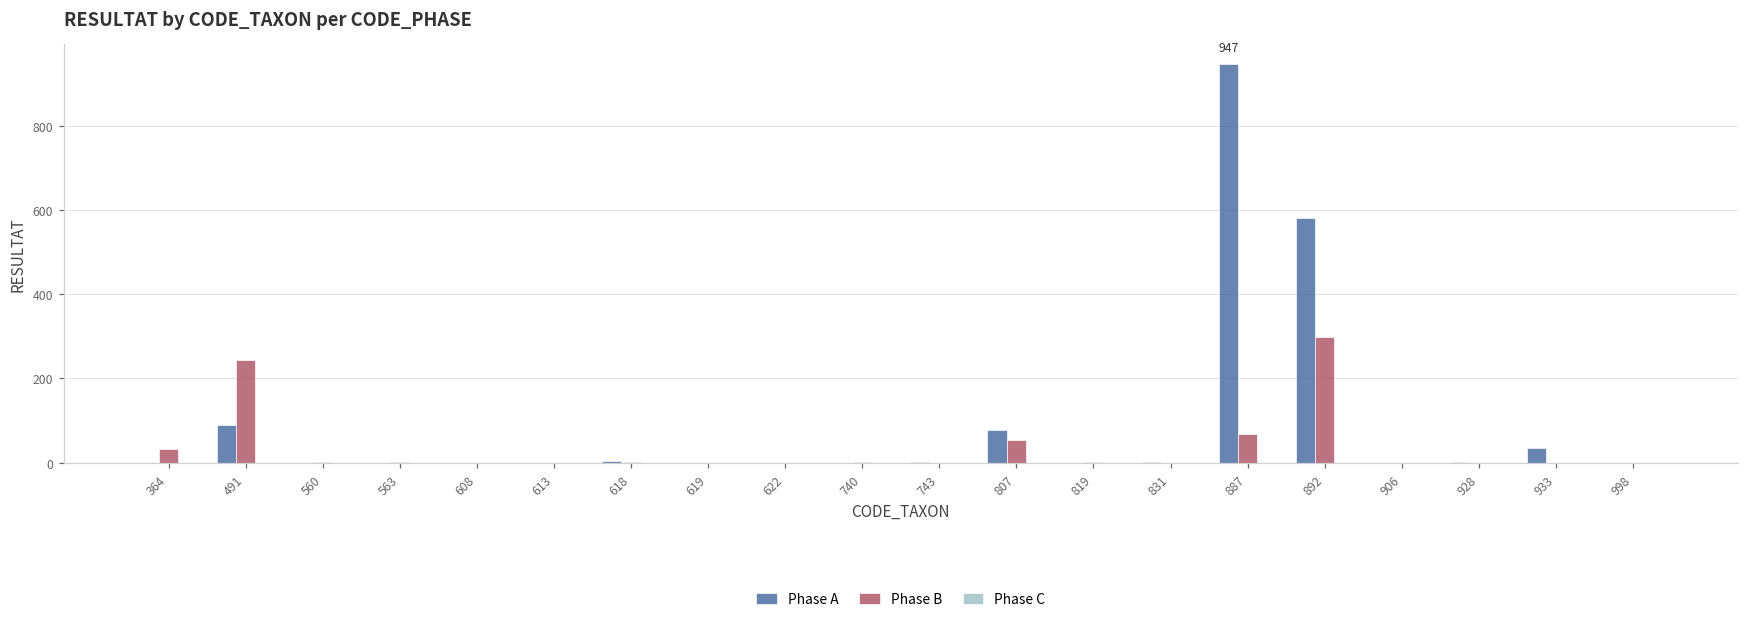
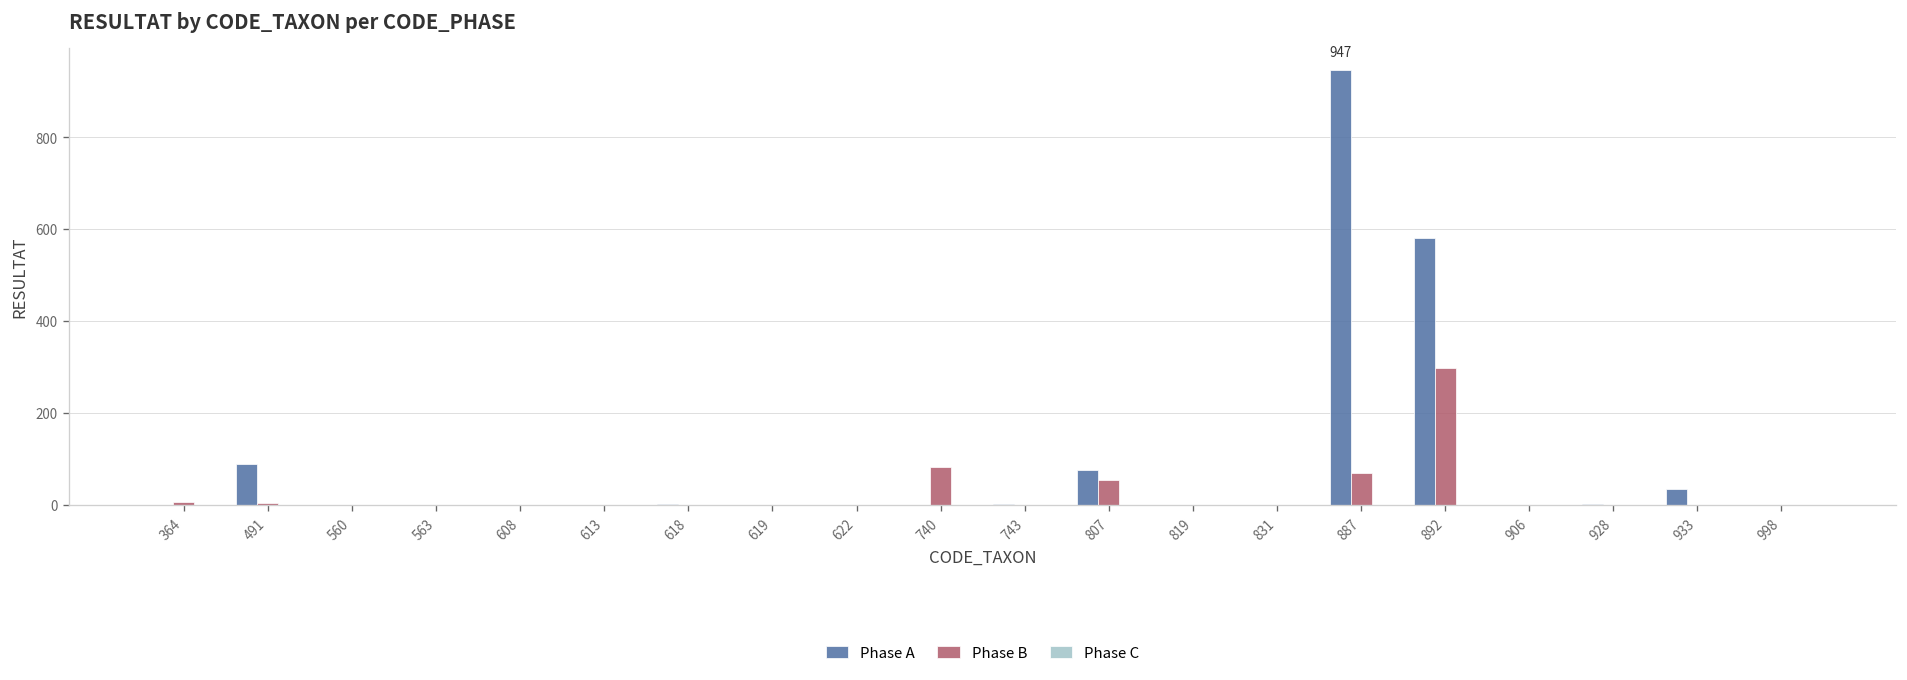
  {
    "Phase A": {
      "887": 947
    },
    "Phase B": {
-     "364": 30,
-     "491": 240,
+     "364": 10,
+     "491": 10,
      "608": 0,
      "613": 0,
      "619": 0,
      "622": 0,
-     "740": 0,
+     "740": 80,
      "743": 0,
      "807": 50,
      "831": 0,
      "887": 70,
      "892": 300,
      "906": 0,
      "928": 0,
      "933": 0,
      "998": 0
    },
    "Phase C": {
      "364": 0,
      "491": 0,
      "560": 0,
      "563": 0,
      "608": 0,
      "613": 0,
      "618": 0,
      "619": 0,
      "622": 0,
      "740": 0,
      "743": 0,
      "807": 0,
      "819": 0,
      "831": 0,
      "887": 0,
      "892": 0,
      "906": 0,
      "928": 0,
      "933": 0,
      "998": 0
    }
  }
